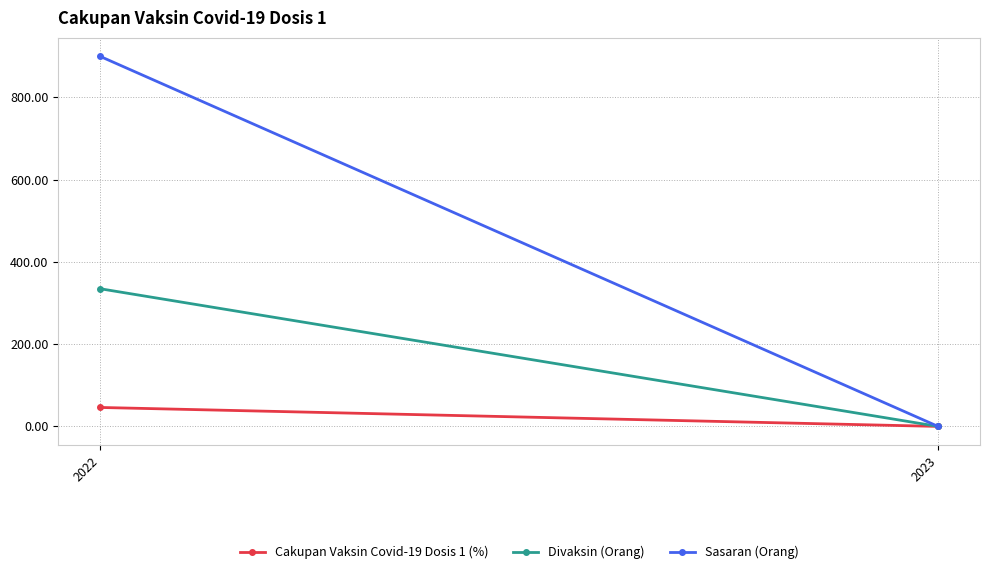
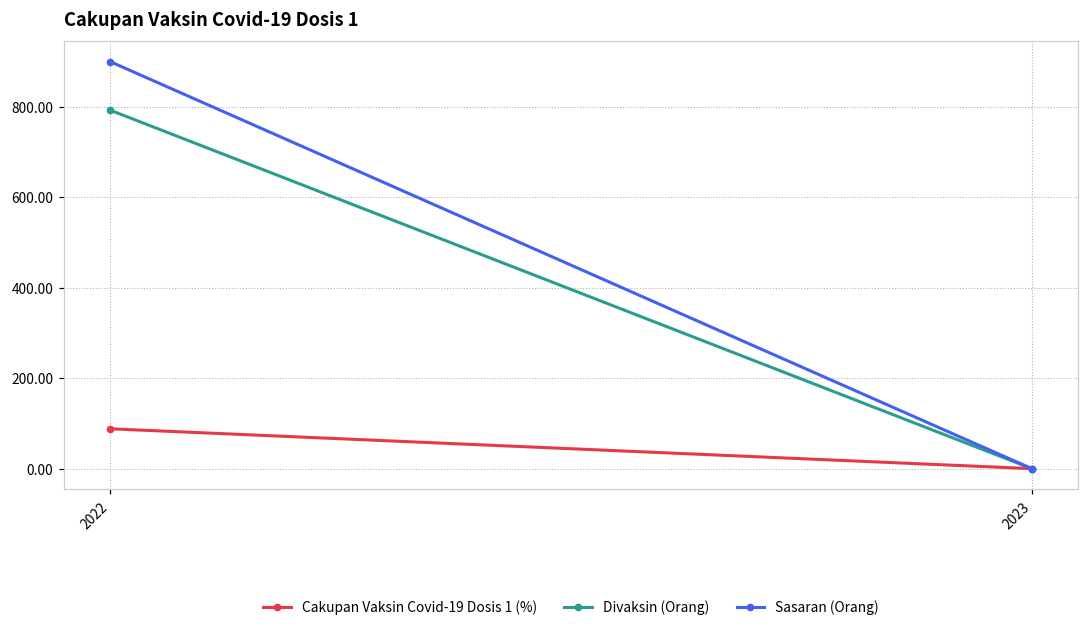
  {
    "Cakupan Vaksin Covid-19 Dosis 1 (%)": {
-     "2022": 50
+     "2022": 90
    },
    "Divaksin (Orang)": {
-     "2022": 330
+     "2022": 790
    },
    "Sasaran (Orang)": {
      "2022": 900
    }
  }
